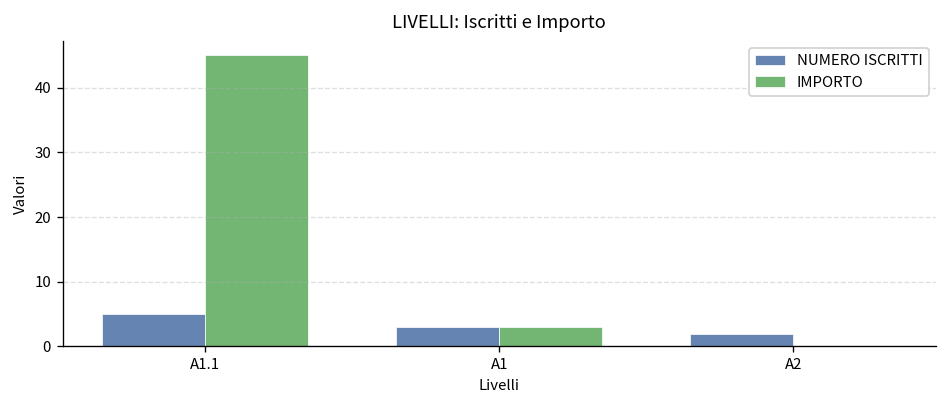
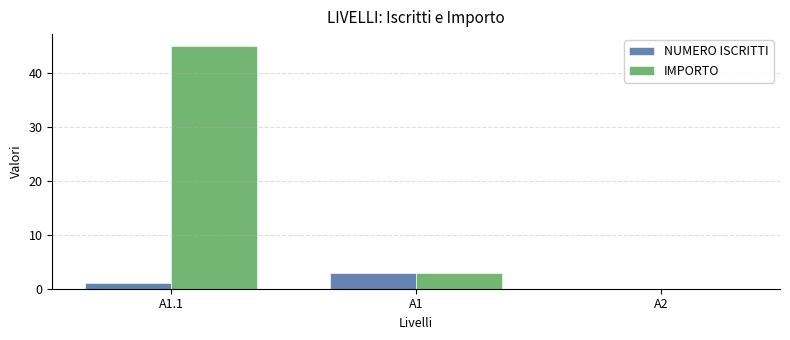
  {
    "NUMERO ISCRITTI": {
-     "A1.1": 5,
+     "A1.1": 1,
      "A1": 3,
-     "A2": 2
+     "A2": 0
    },
    "IMPORTO": {
      "A1.1": 45,
      "A1": 3,
      "A2": 0
    }
  }
